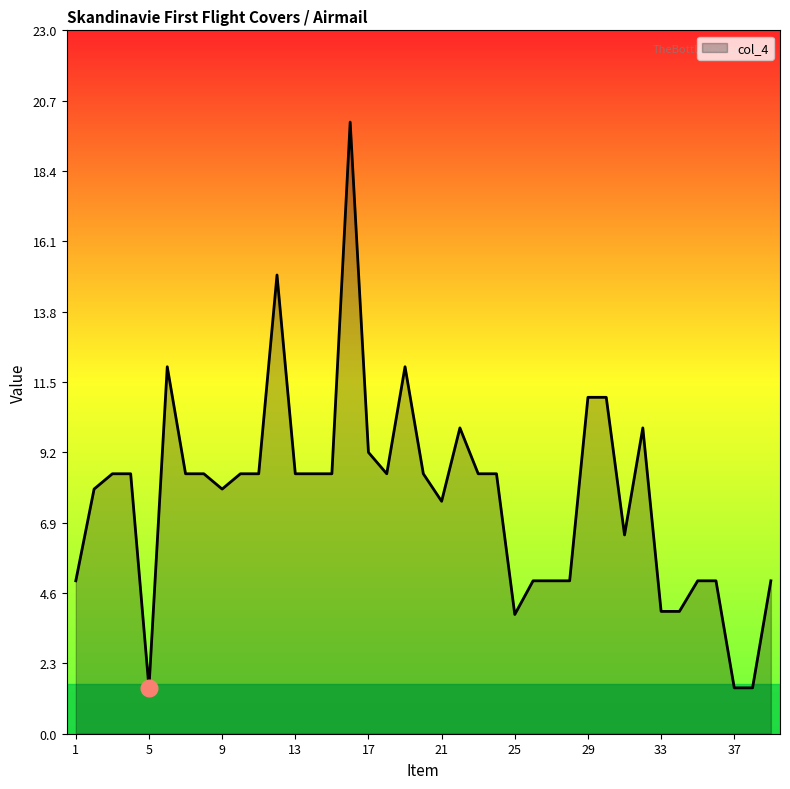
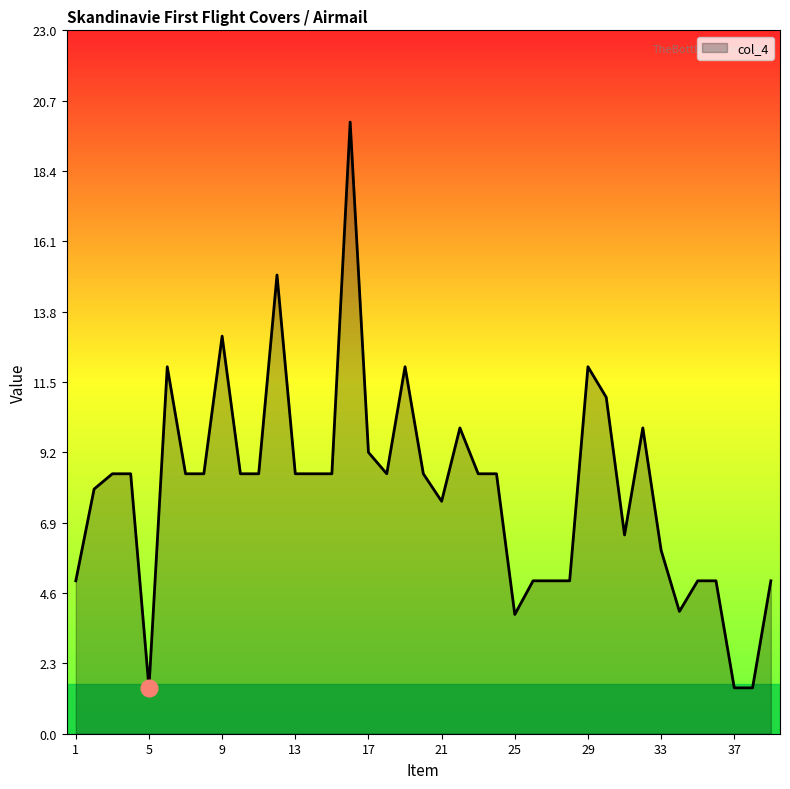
  {
    "col_4": {
      "1": 5,
-     "9": 8,
+     "9": 13,
      "13": 8.5,
      "17": 9.2,
      "21": 7.6,
      "25": 3.9,
-     "29": 11,
-     "33": 4
+     "29": 12,
+     "33": 6
    }
  }
